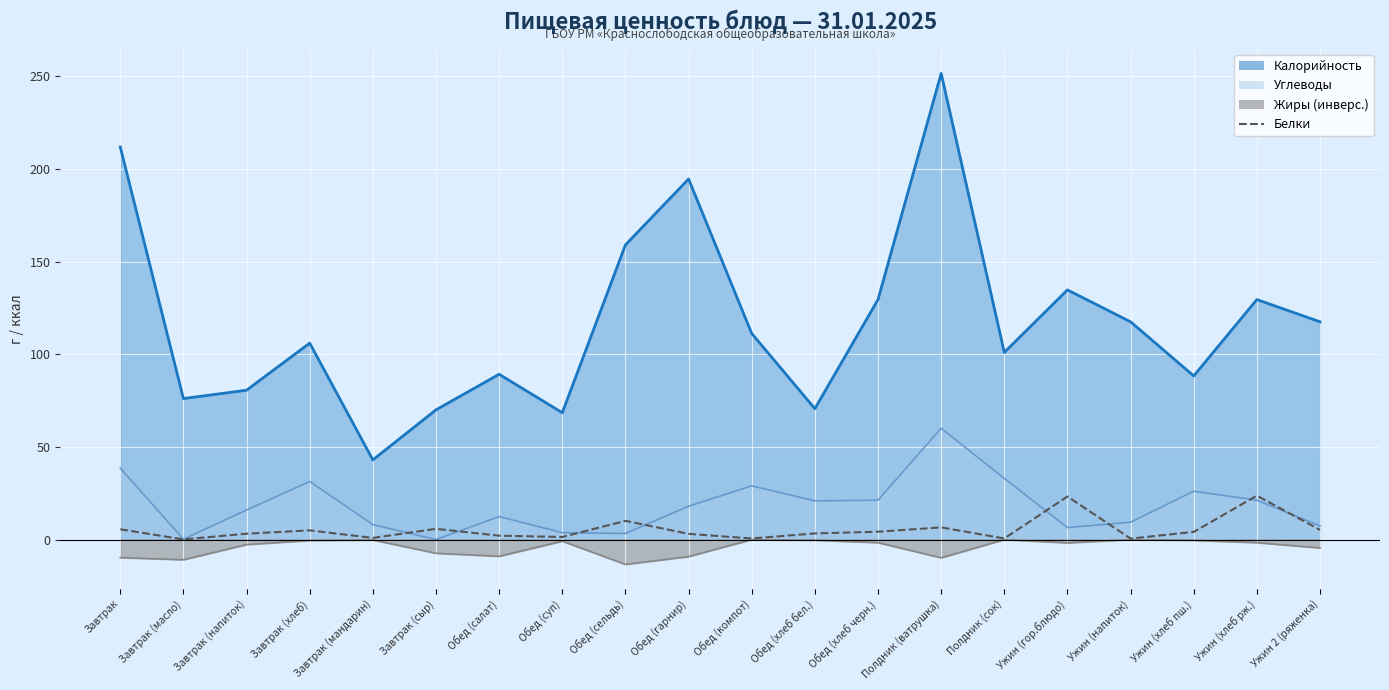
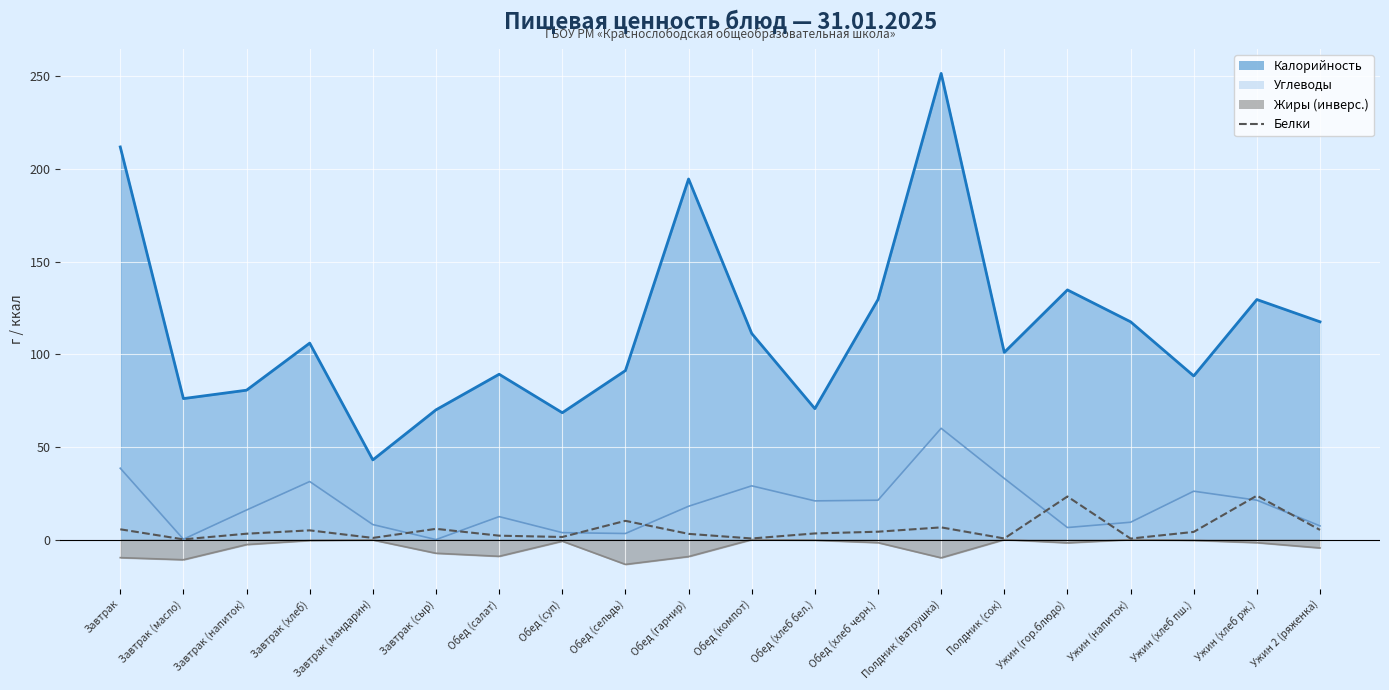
  {
    "Калорийность": {
      "Завтрак": 212,
      "Завтрак (масло)": 76,
      "Завтрак (напиток)": 81,
      "Завтрак (хлеб)": 106,
      "Завтрак (мандарин)": 43,
      "Завтрак (сыр)": 70,
      "Обед (салат)": 89,
      "Обед (суп)": 68,
-     "Обед (сельдь)": 159,
+     "Обед (сельдь)": 91,
      "Обед (гарнир)": 195,
      "Обед (компот)": 111,
      "Обед (хлеб бел.)": 71,
      "Обед (хлеб черн.)": 130,
      "Полдник (ватрушка)": 252,
      "Полдник (сок)": 101,
      "Ужин (гор.блюдо)": 135,
      "Ужин (напиток)": 118,
      "Ужин (хлеб пш.)": 88,
      "Ужин (хлеб рж.)": 130,
      "Ужин 2 (ряженка)": 118
    },
    "Углеводы": {
      "Завтрак": 39,
      "Завтрак (напиток)": 16,
      "Завтрак (хлеб)": 31,
      "Завтрак (мандарин)": 8,
      "Обед (салат)": 12,
      "Обед (суп)": 4,
      "Обед (сельдь)": 3,
      "Обед (гарнир)": 18,
      "Обед (компот)": 29,
      "Обед (хлеб бел.)": 21,
      "Обед (хлеб черн.)": 21,
      "Полдник (ватрушка)": 60,
      "Полдник (сок)": 33,
      "Ужин (гор.блюдо)": 7,
      "Ужин (напиток)": 9,
      "Ужин (хлеб пш.)": 26,
      "Ужин (хлеб рж.)": 21,
      "Ужин 2 (ряженка)": 7
    },
    "Белки": {
      "Завтрак": 6,
      "Завтрак (напиток)": 3,
      "Завтрак (хлеб)": 5,
      "Завтрак (сыр)": 6,
      "Обед (салат)": 2,
      "Обед (суп)": 1,
      "Обед (сельдь)": 10,
      "Обед (гарнир)": 3,
      "Обед (хлеб бел.)": 3,
      "Обед (хлеб черн.)": 4,
      "Полдник (ватрушка)": 7,
      "Ужин (гор.блюдо)": 23,
      "Ужин (хлеб пш.)": 4,
      "Ужин (хлеб рж.)": 24,
      "Ужин 2 (ряженка)": 5
    }
  }
